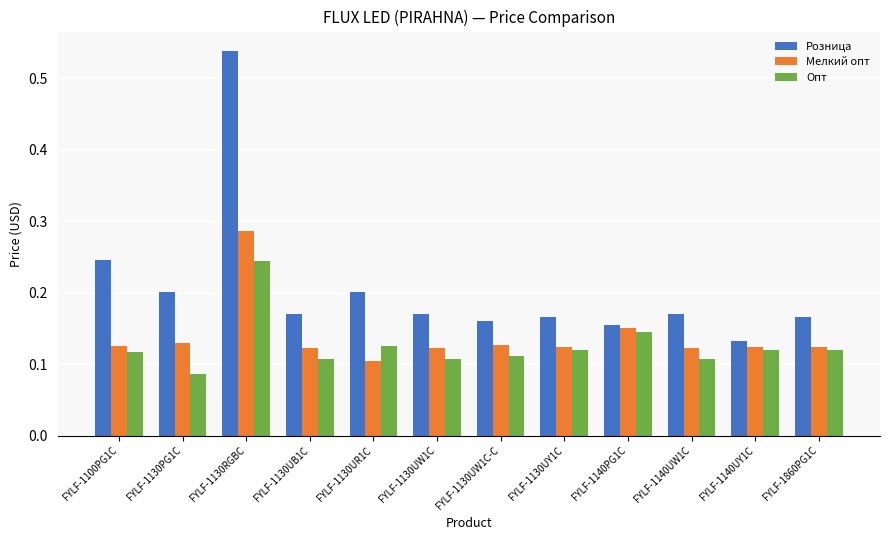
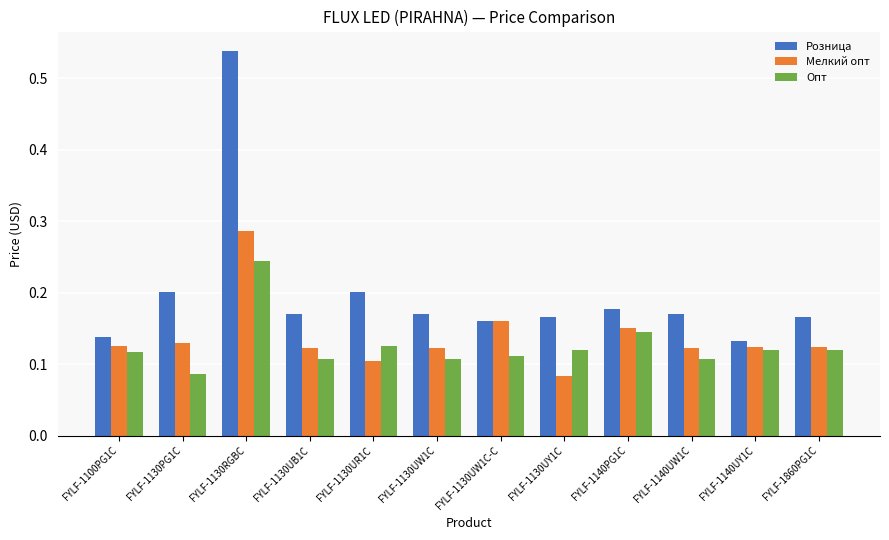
  {
    "Розница": {
-     "FYLF-1100PG1C": 0.25,
+     "FYLF-1100PG1C": 0.14,
      "FYLF-1130PG1C": 0.20,
      "FYLF-1130RGBC": 0.54,
      "FYLF-1130UB1C": 0.17,
      "FYLF-1130UR1C": 0.20,
      "FYLF-1130UW1C": 0.17,
      "FYLF-1130UW1C-C": 0.16,
      "FYLF-1130UY1C": 0.17,
-     "FYLF-1140PG1C": 0.15,
+     "FYLF-1140PG1C": 0.18,
      "FYLF-1140UW1C": 0.17,
      "FYLF-1140UY1C": 0.13,
      "FYLF-1860PG1C": 0.17
    },
    "Мелкий опт": {
      "FYLF-1100PG1C": 0.13,
      "FYLF-1130PG1C": 0.13,
      "FYLF-1130RGBC": 0.29,
      "FYLF-1130UB1C": 0.12,
      "FYLF-1130UR1C": 0.10,
      "FYLF-1130UW1C": 0.12,
-     "FYLF-1130UW1C-C": 0.13,
-     "FYLF-1130UY1C": 0.12,
+     "FYLF-1130UW1C-C": 0.16,
+     "FYLF-1130UY1C": 0.08,
      "FYLF-1140PG1C": 0.15,
      "FYLF-1140UW1C": 0.12,
      "FYLF-1140UY1C": 0.12,
      "FYLF-1860PG1C": 0.12
    },
    "Опт": {
      "FYLF-1100PG1C": 0.12,
      "FYLF-1130PG1C": 0.09,
      "FYLF-1130RGBC": 0.24,
      "FYLF-1130UB1C": 0.11,
      "FYLF-1130UR1C": 0.12,
      "FYLF-1130UW1C": 0.11,
      "FYLF-1130UW1C-C": 0.11,
      "FYLF-1130UY1C": 0.12,
      "FYLF-1140PG1C": 0.14,
      "FYLF-1140UW1C": 0.11,
      "FYLF-1140UY1C": 0.12,
      "FYLF-1860PG1C": 0.12
    }
  }
